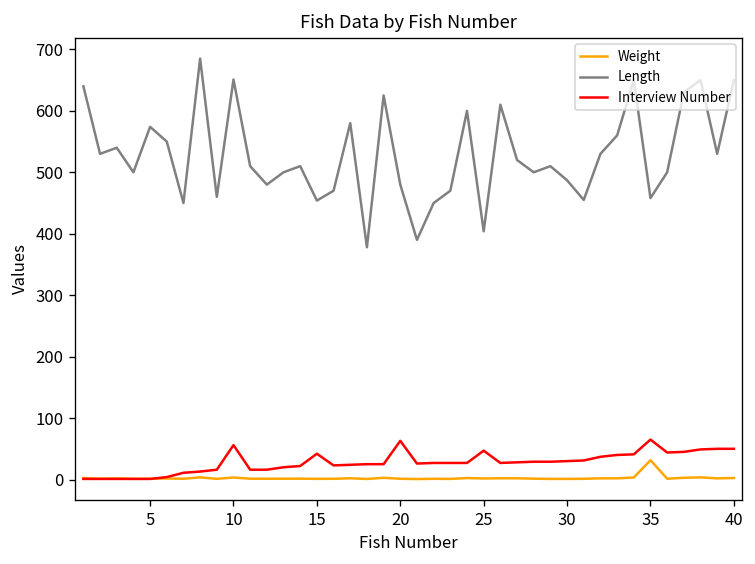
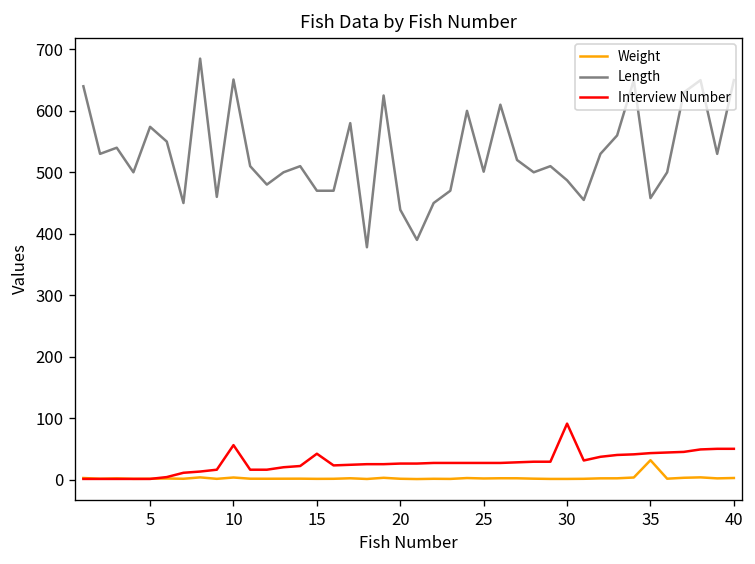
  {
    "Weight": {
      "10": 0,
      "15": 0,
      "20": 0,
      "25": 0,
      "30": 0,
      "35": 30,
      "40": 0
    },
    "Length": {
      "5": 570,
      "10": 650,
-     "15": 450,
-     "20": 480,
-     "25": 400,
+     "15": 470,
+     "20": 440,
+     "25": 500,
      "30": 490,
      "35": 460
    },
    "Interview Number": {
      "10": 60,
      "15": 40,
-     "20": 60,
-     "25": 50,
-     "30": 30,
-     "35": 70,
+     "20": 30,
+     "25": 30,
+     "30": 90,
+     "35": 40,
      "40": 50
    }
  }
